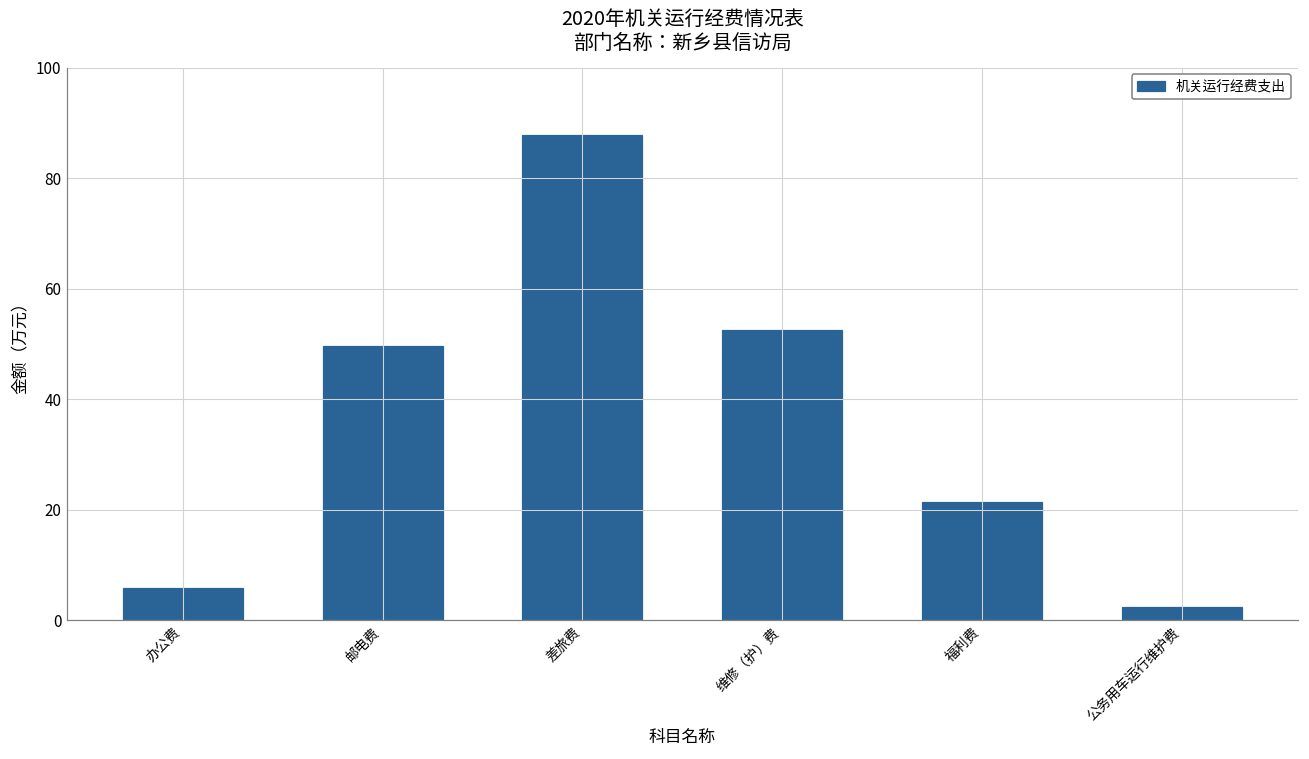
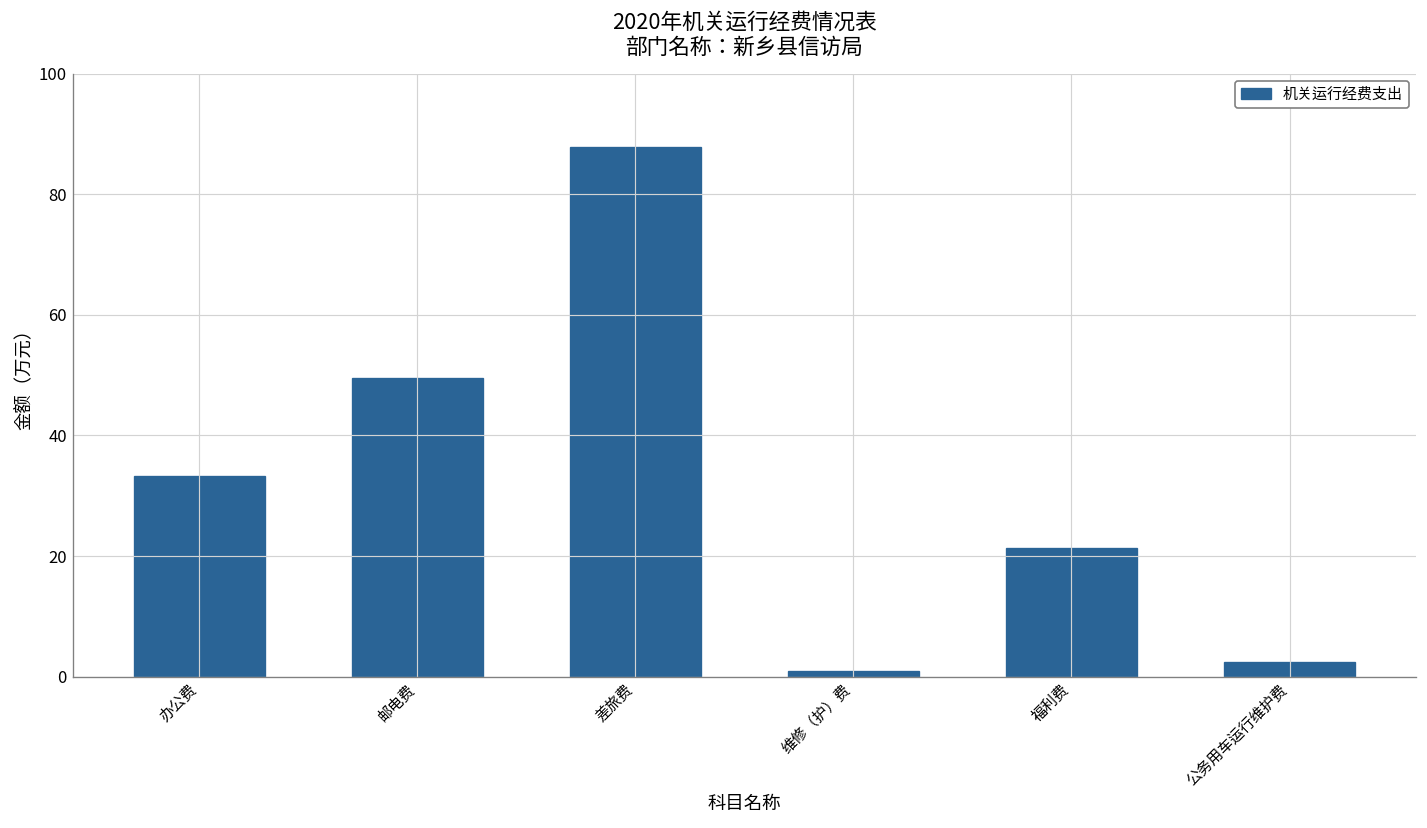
  {
-   "办公费": 6,
+   "办公费": 33,
    "邮电费": 50,
    "差旅费": 88,
-   "维修（护）费": 53,
+   "维修（护）费": 1,
    "福利费": 21,
    "公务用车运行维护费": 2
  }
